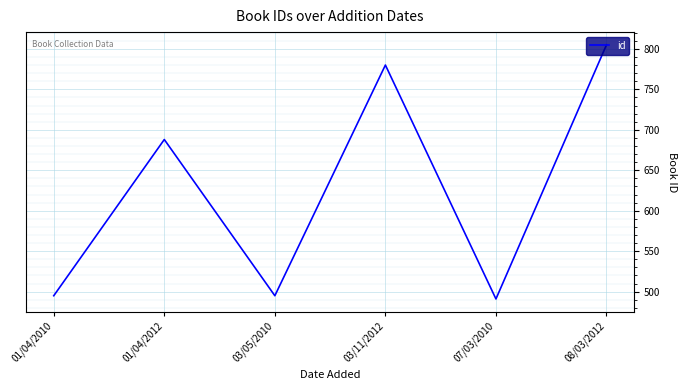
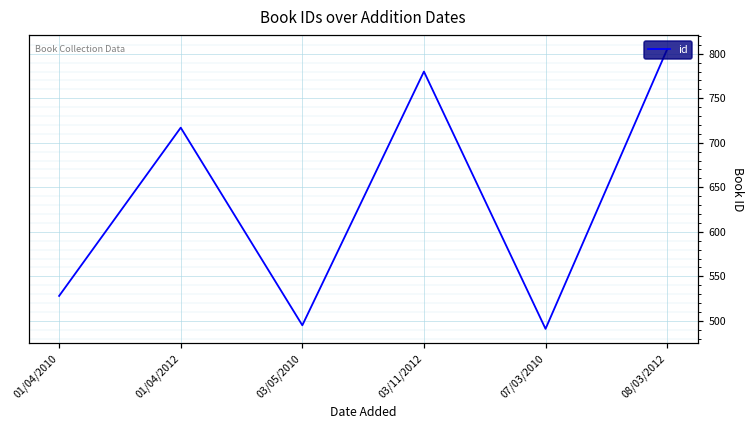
  {
-   "01/04/2010": 500,
-   "01/04/2012": 690,
+   "01/04/2010": 530,
+   "01/04/2012": 720,
    "03/05/2010": 500,
    "03/11/2012": 780,
    "07/03/2010": 490
  }
